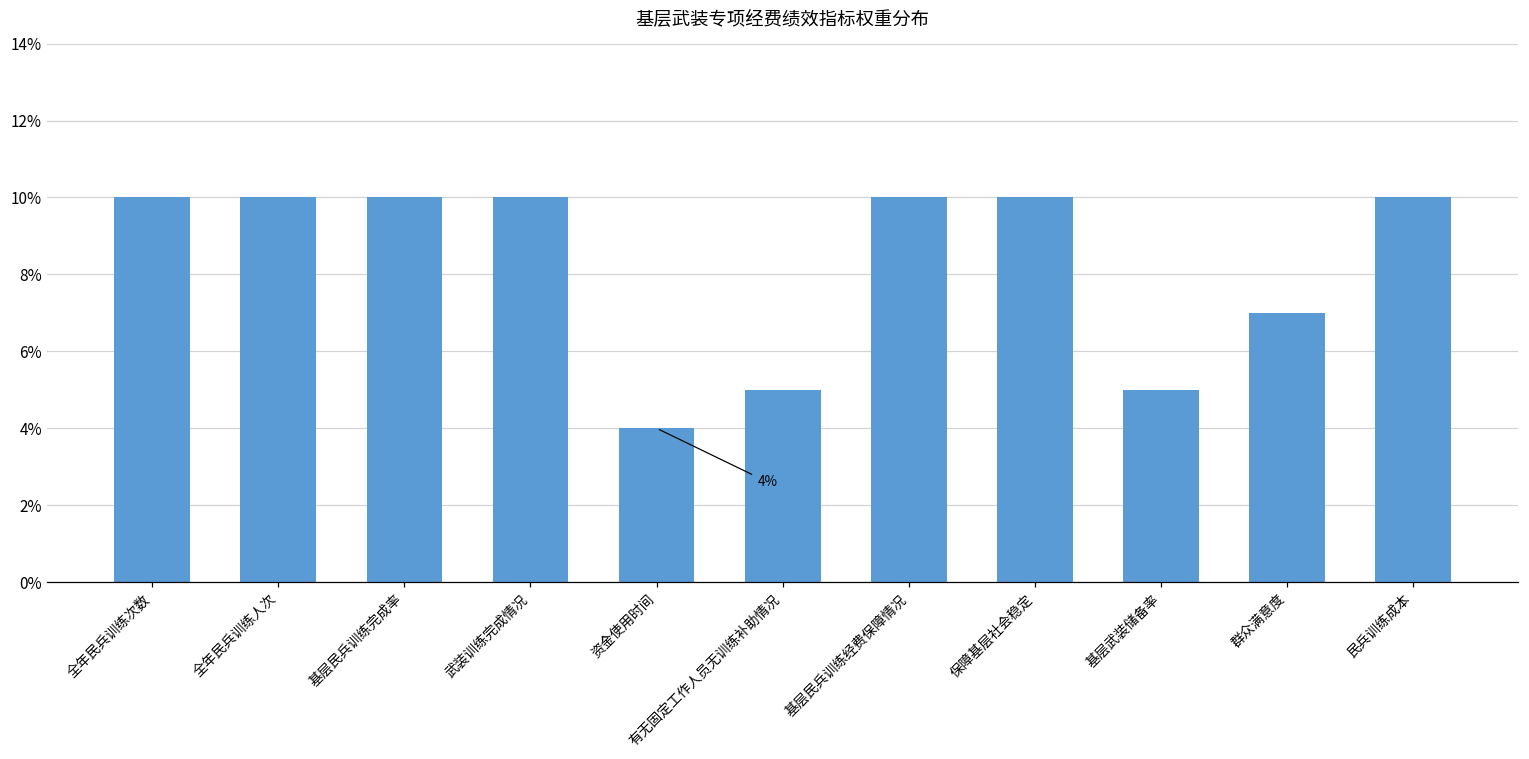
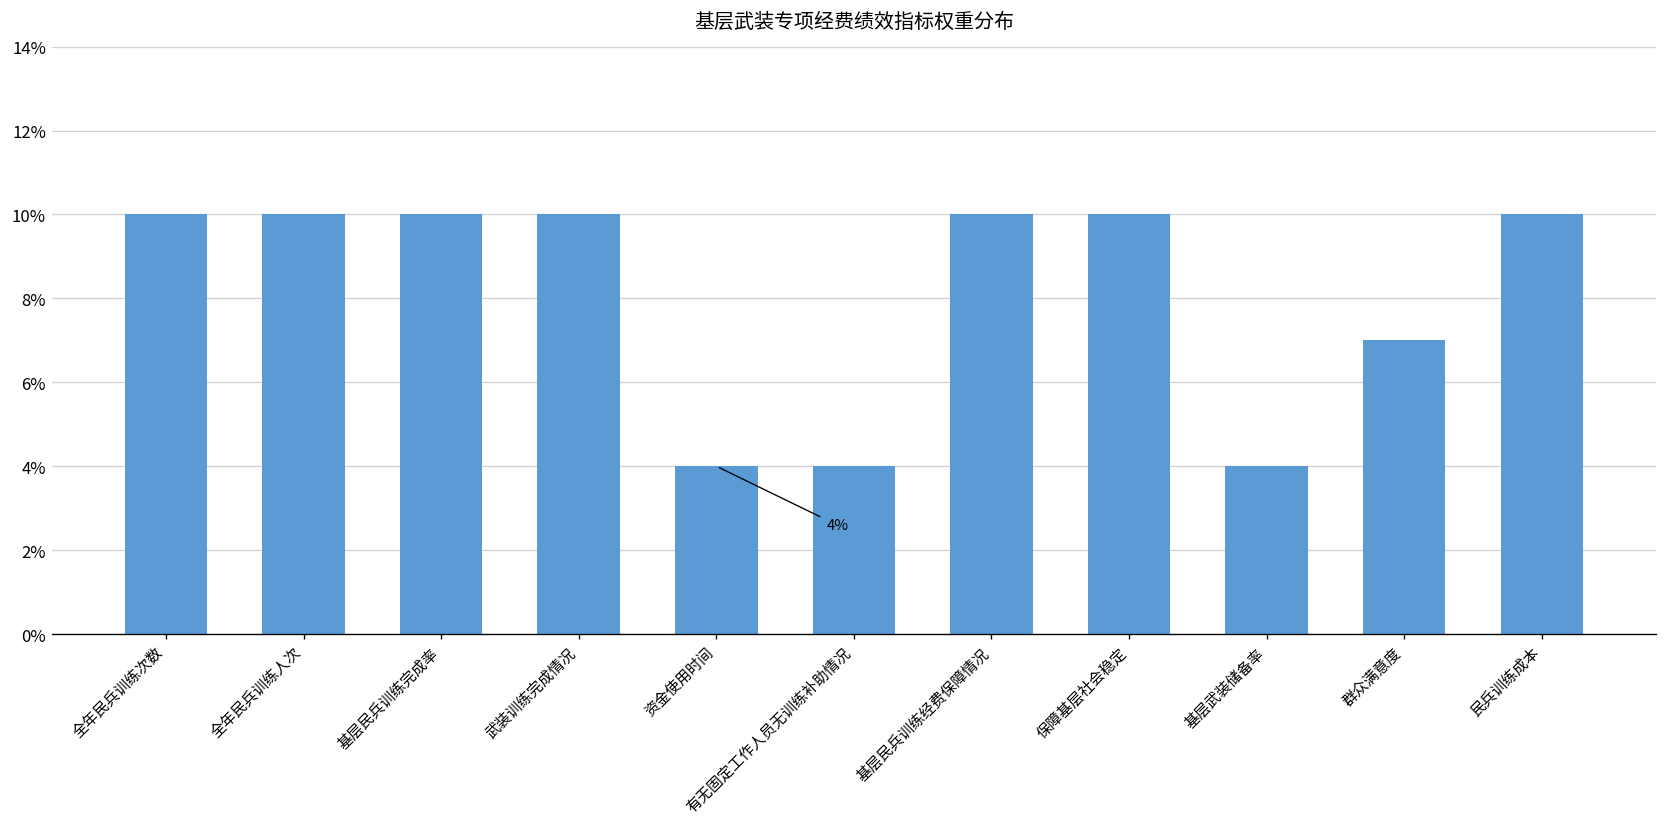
  {
    "全年民兵训练次数": "10%",
    "全年民兵训练人次": "10%",
    "基层民兵训练完成率": "10%",
    "武装训练完成情况": "10%",
-   "有无固定工作人员无训练补助情况": "5%",
+   "有无固定工作人员无训练补助情况": "4%",
    "基层民兵训练经费保障情况": "10%",
    "保障基层社会稳定": "10%",
-   "基层武装储备率": "5%",
+   "基层武装储备率": "4%",
    "群众满意度": "7%",
    "民兵训练成本": "10%"
  }
